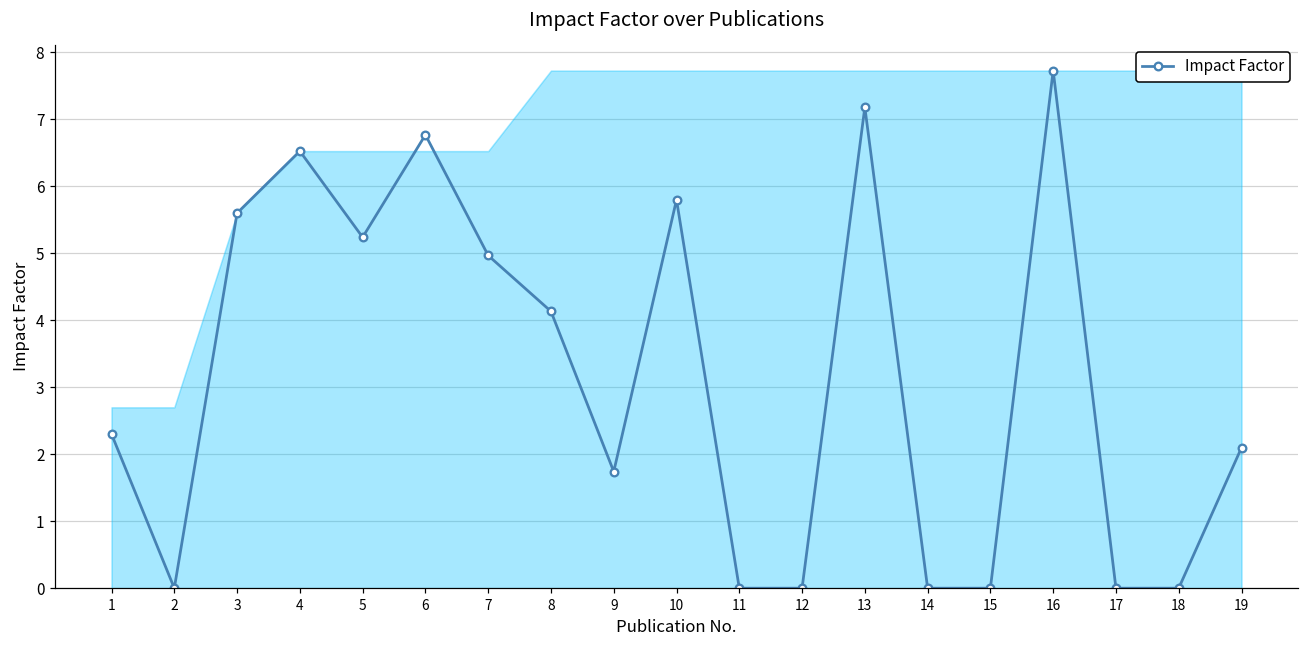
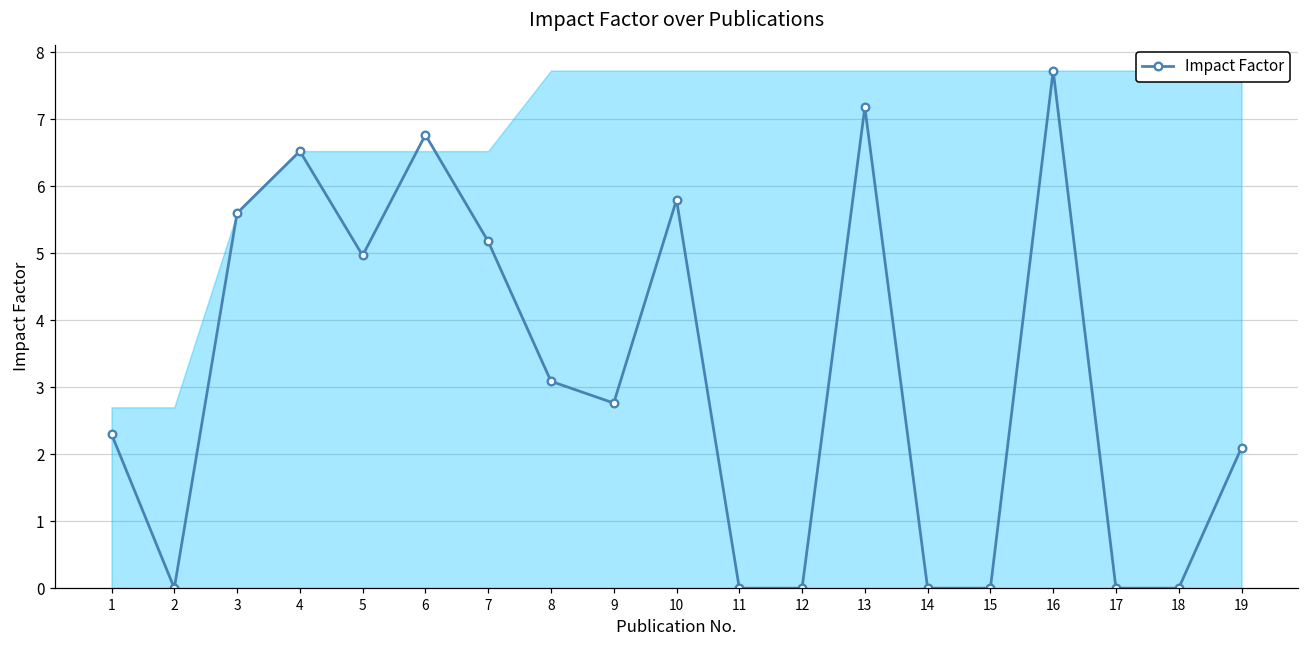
  {
    "Impact Factor": {
      "1": 2.3,
      "2": 0.0,
-     "5": 5.2,
+     "5": 5.0,
      "6": 6.8,
-     "7": 5.0,
-     "8": 4.1,
-     "9": 1.7,
+     "7": 5.2,
+     "8": 3.1,
+     "9": 2.8,
      "10": 5.8,
      "11": 0.0,
      "12": 0.0,
      "13": 7.2,
      "14": 0.0,
      "15": 0.0,
      "17": 0.0,
      "18": 0.0,
      "19": 2.1
    }
  }
